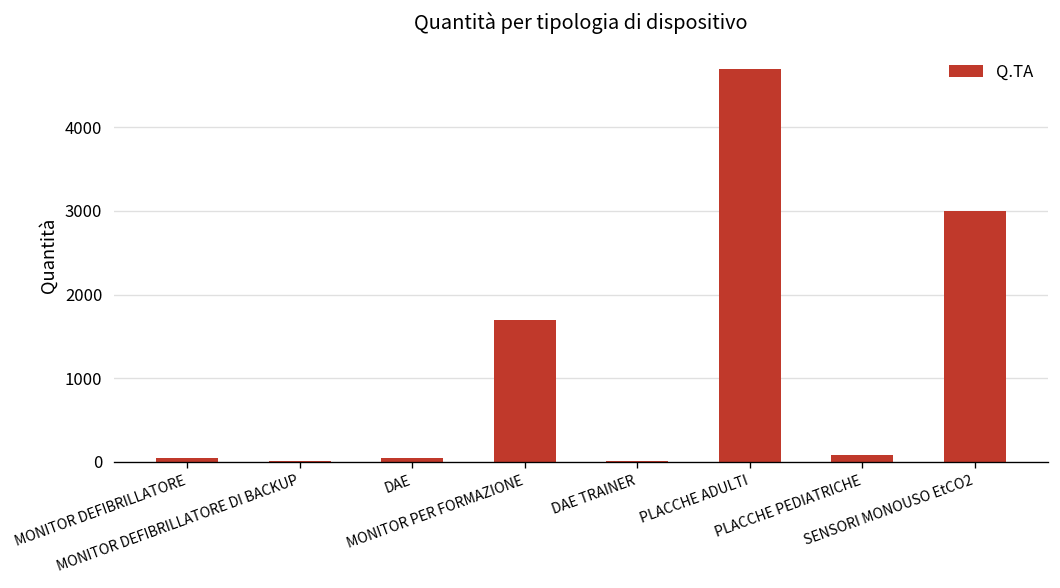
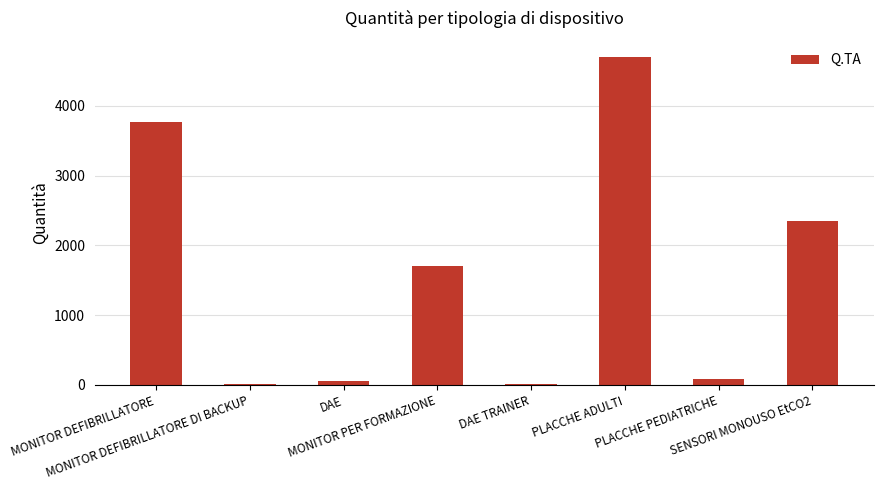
  {
-   "MONITOR DEFIBRILLATORE": 100,
+   "MONITOR DEFIBRILLATORE": 3800,
    "DAE": 100,
    "MONITOR PER FORMAZIONE": 1700,
    "PLACCHE ADULTI": 4700,
    "PLACCHE PEDIATRICHE": 100,
-   "SENSORI MONOUSO EtCO2": 3000
+   "SENSORI MONOUSO EtCO2": 2300
  }
